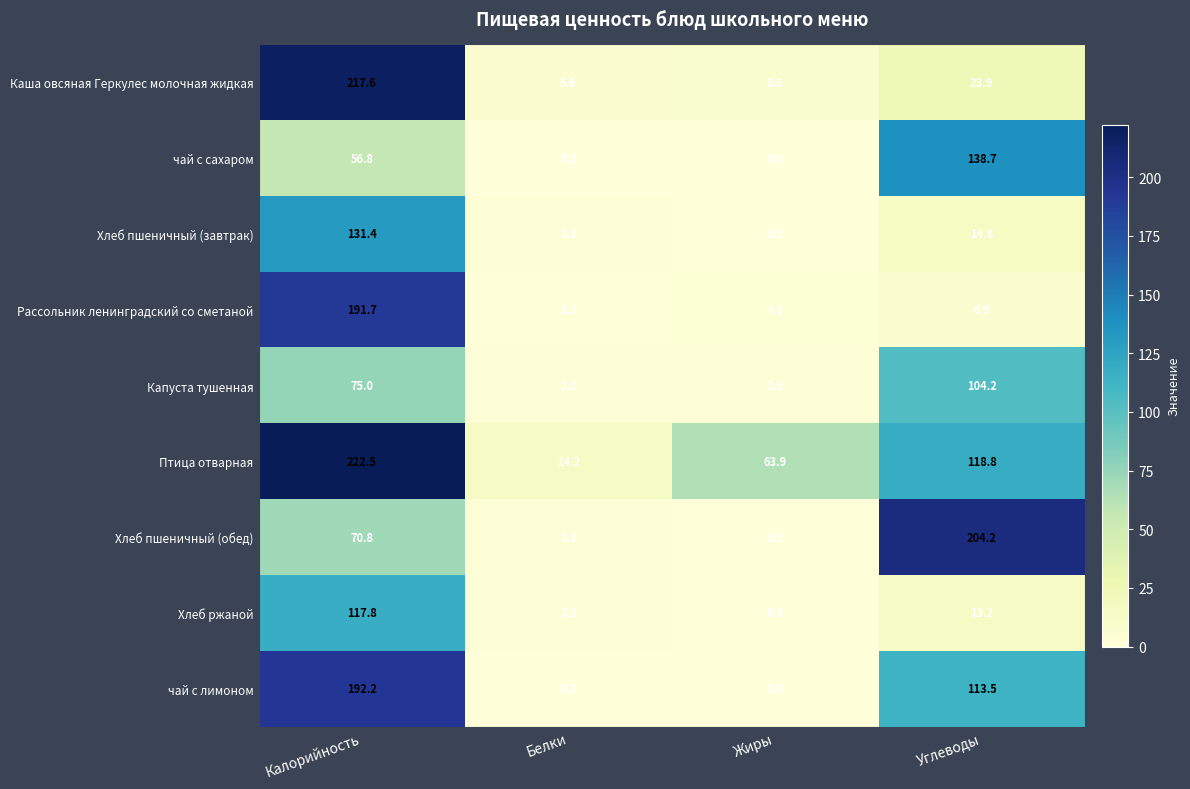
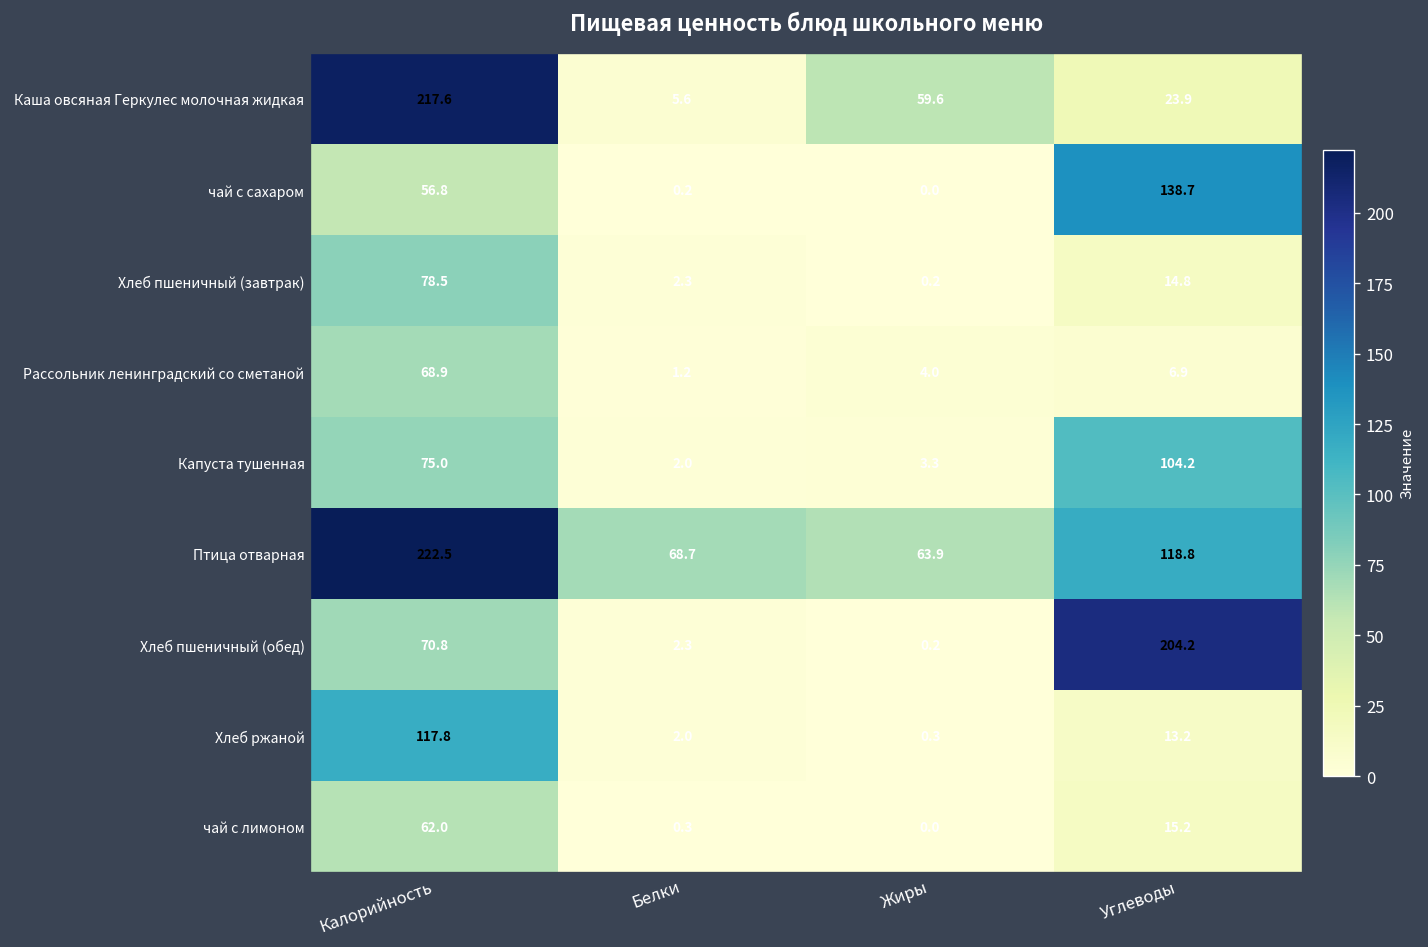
  {
    "Каша овсяная Геркулес молочная жидкая": {
      "Калорийность": 217.6,
-     "Жиры": 8.6,
+     "Жиры": 59.6,
      "Углеводы": 23.9
    },
    "чай с сахаром": {
      "Калорийность": 56.8,
      "Углеводы": 138.7
    },
    "Хлеб пшеничный (завтрак)": {
-     "Калорийность": 131.4,
+     "Калорийность": 78.5,
      "Углеводы": 14.8
    },
    "Рассольник ленинградский со сметаной": {
-     "Калорийность": 191.7
+     "Калорийность": 68.9
    },
    "Капуста тушенная": {
      "Калорийность": 75.0,
      "Углеводы": 104.2
    },
    "Птица отварная": {
      "Калорийность": 222.5,
-     "Белки": 14.2,
+     "Белки": 68.7,
      "Жиры": 63.9,
      "Углеводы": 118.8
    },
    "Хлеб пшеничный (обед)": {
      "Калорийность": 70.8,
      "Углеводы": 204.2
    },
    "Хлеб ржаной": {
      "Калорийность": 117.8,
      "Углеводы": 13.2
    },
    "чай с лимоном": {
-     "Калорийность": 192.2,
-     "Углеводы": 113.5
+     "Калорийность": 62.0,
+     "Углеводы": 15.2
    }
  }
